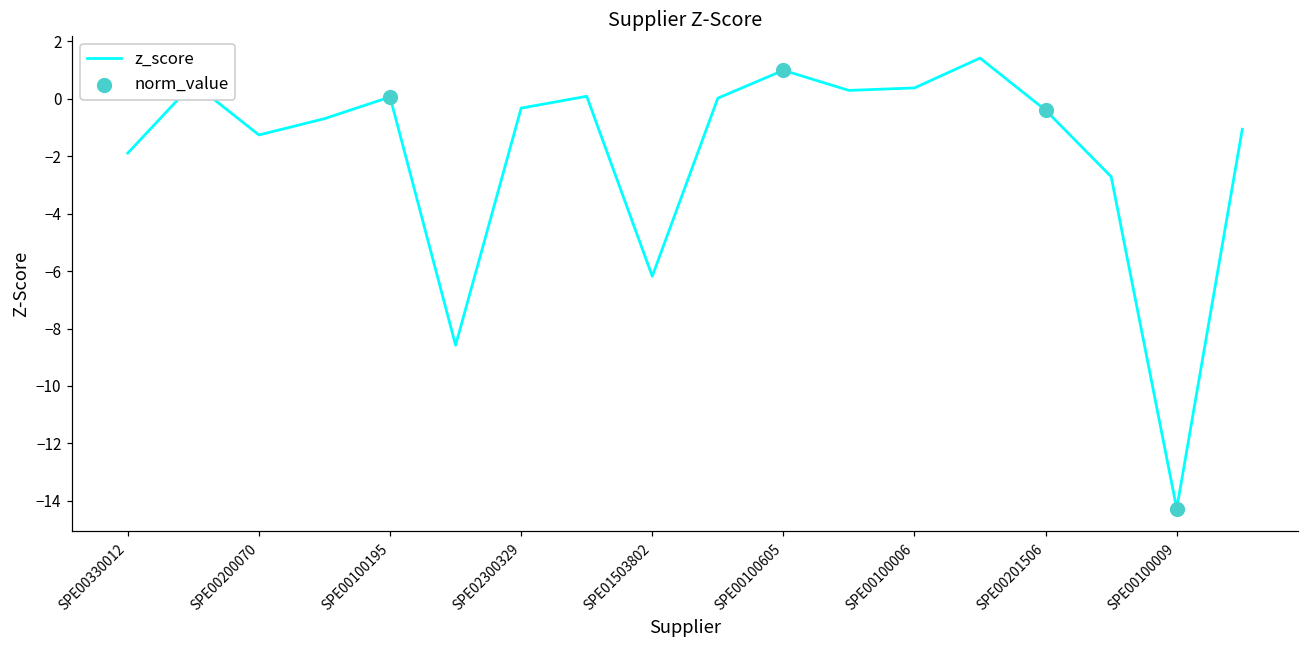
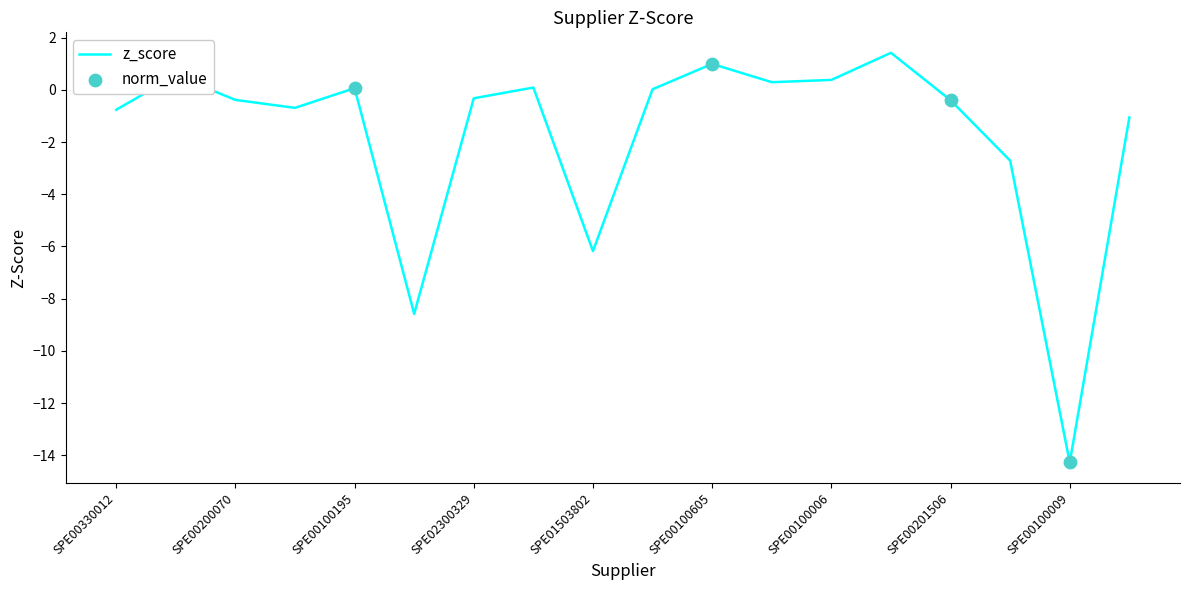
  {
    "z_score": {
-     "SPE00330012": -1.9,
-     "SPE00200070": -1.3,
+     "SPE00330012": -0.8,
+     "SPE00200070": -0.4,
      "SPE02300329": -0.3,
      "SPE01503802": -6.2,
      "SPE00100006": 0.4
    }
  }
